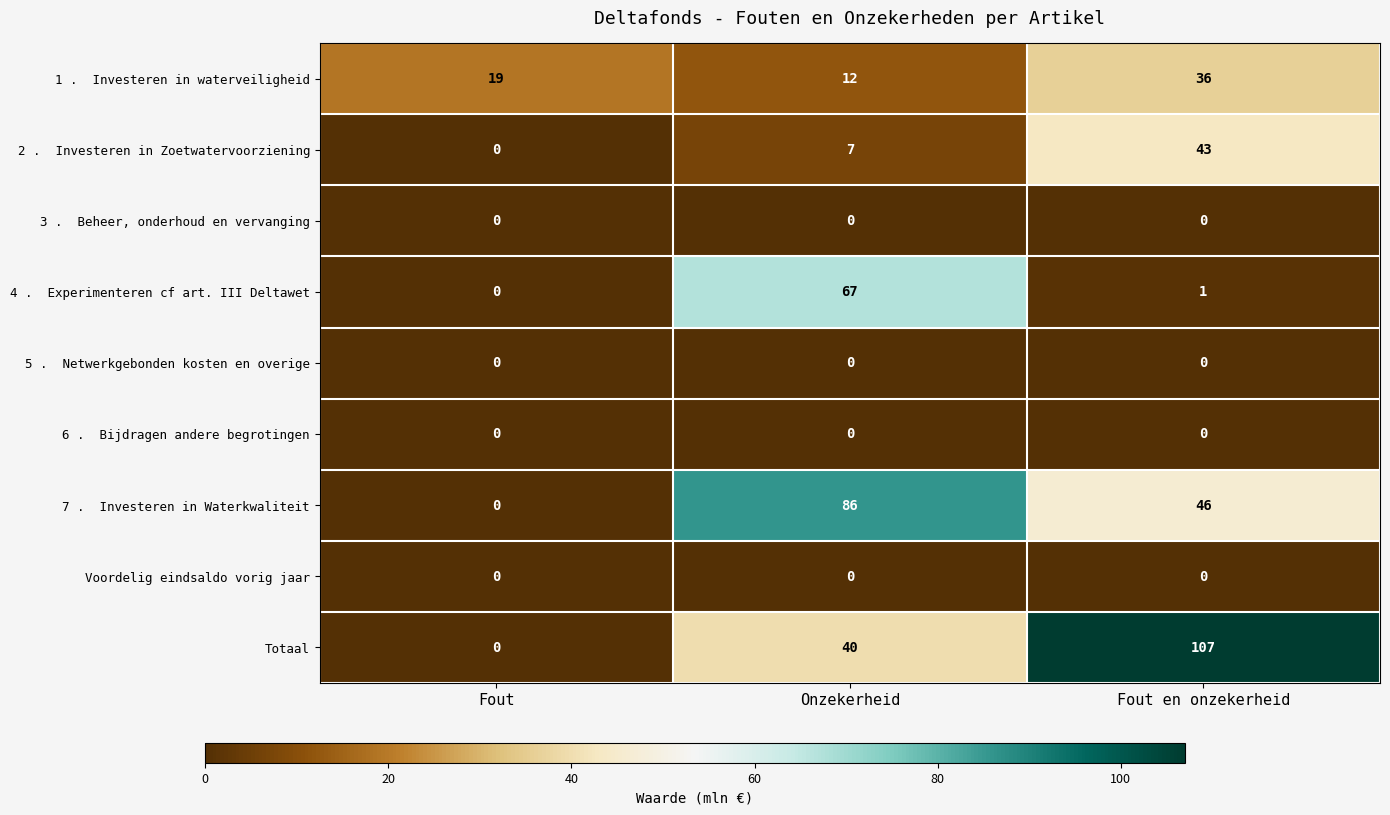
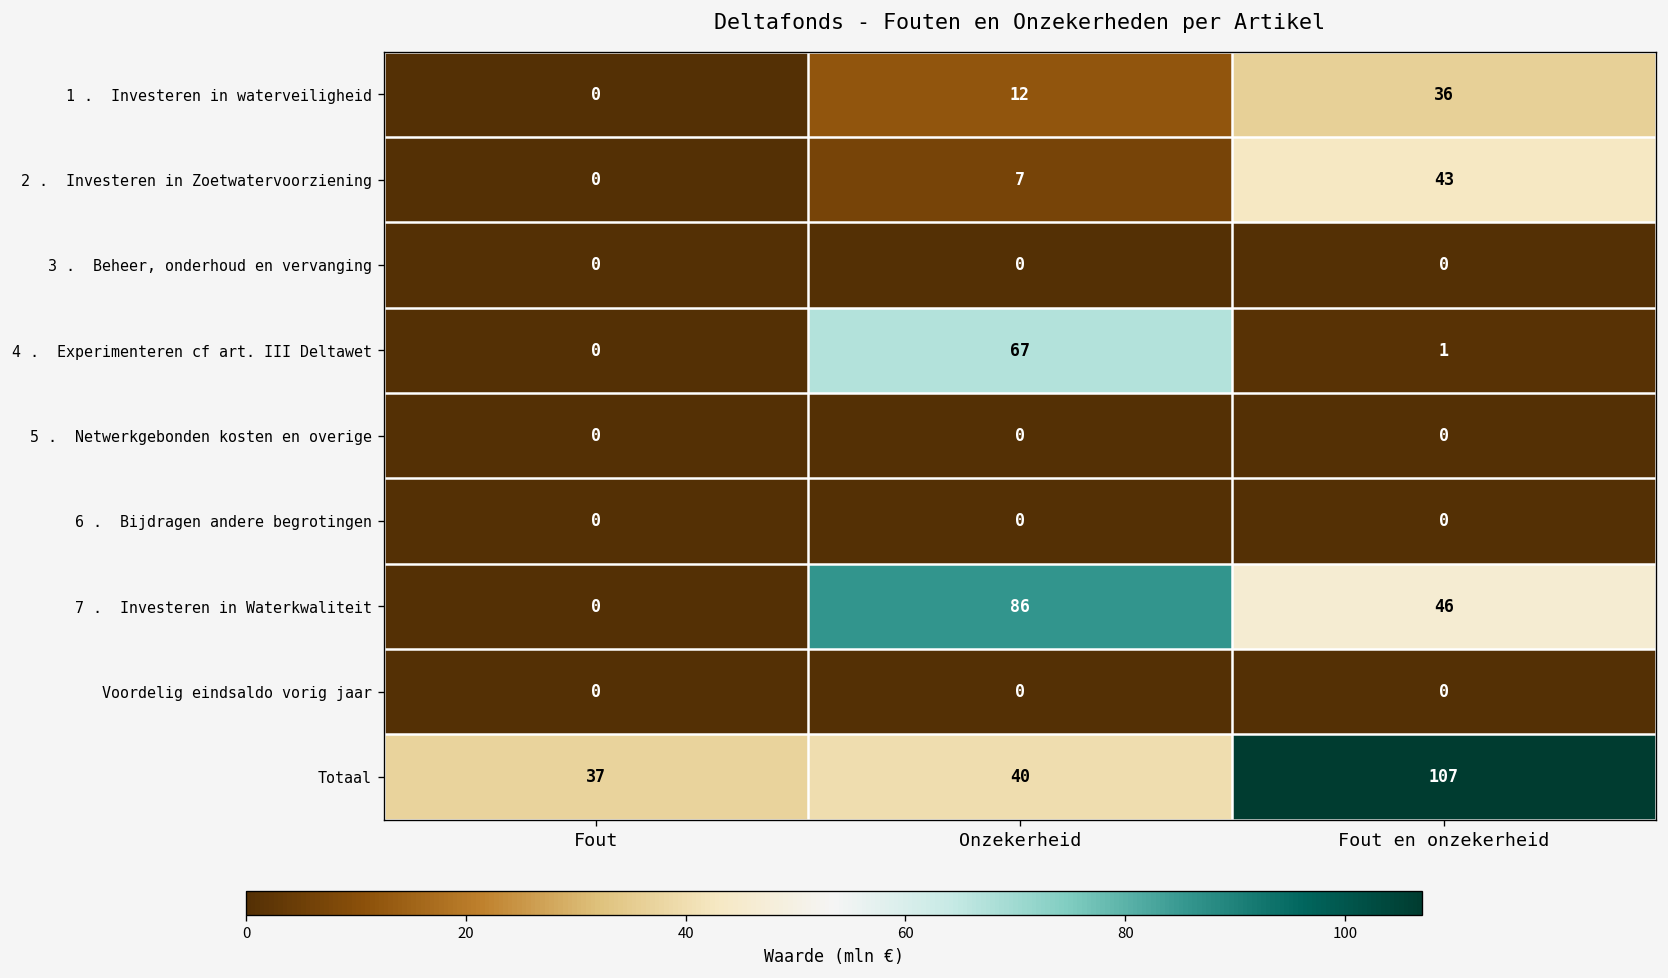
  {
    "1 . Investeren in waterveiligheid": {
-     "Fout": 19,
+     "Fout": 0,
      "Onzekerheid": 12,
      "Fout en onzekerheid": 36
    },
    "2 . Investeren in Zoetwatervoorziening": {
      "Fout": 0,
      "Onzekerheid": 7,
      "Fout en onzekerheid": 43
    },
    "3 . Beheer, onderhoud en vervanging": {
      "Fout": 0,
      "Onzekerheid": 0,
      "Fout en onzekerheid": 0
    },
    "4 . Experimenteren cf art. III Deltawet": {
      "Fout": 0,
      "Onzekerheid": 67,
      "Fout en onzekerheid": 1
    },
    "5 . Netwerkgebonden kosten en overige": {
      "Fout": 0,
      "Onzekerheid": 0,
      "Fout en onzekerheid": 0
    },
    "6 . Bijdragen andere begrotingen": {
      "Fout": 0,
      "Onzekerheid": 0,
      "Fout en onzekerheid": 0
    },
    "7 . Investeren in Waterkwaliteit": {
      "Fout": 0,
      "Onzekerheid": 86,
      "Fout en onzekerheid": 46
    },
    "Voordelig eindsaldo vorig jaar": {
      "Fout": 0,
      "Onzekerheid": 0,
      "Fout en onzekerheid": 0
    },
    "Totaal": {
-     "Fout": 0,
+     "Fout": 37,
      "Onzekerheid": 40,
      "Fout en onzekerheid": 107
    }
  }
